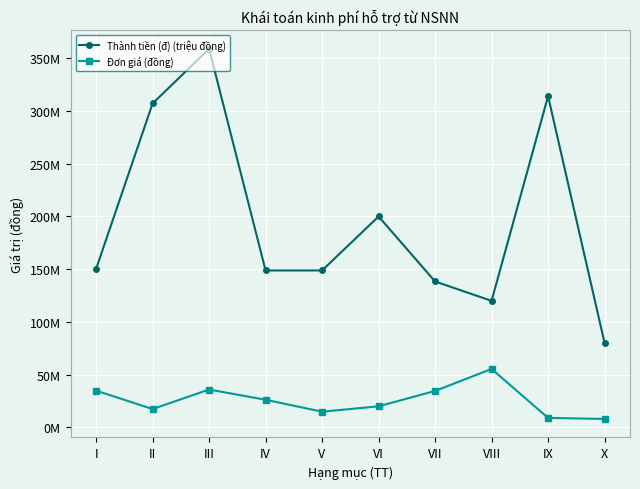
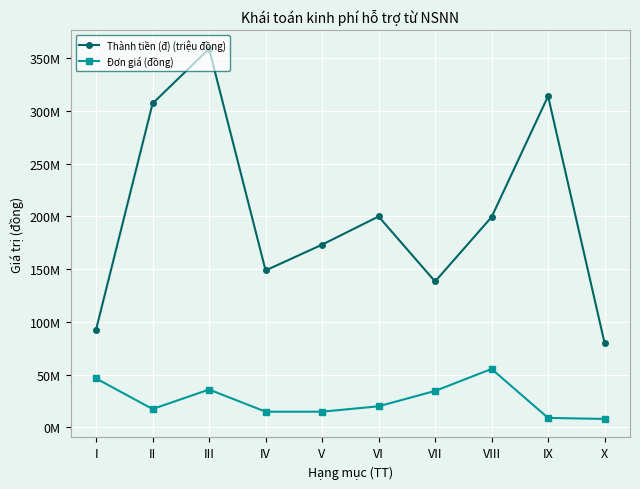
  {
    "Thành tiền (đ) (triệu đồng)": {
-     "I": 150000000,
+     "I": 93000000,
      "II": 307000000,
      "IV": 149000000,
-     "V": 149000000,
+     "V": 173000000,
      "VI": 200000000,
      "VII": 138000000,
-     "VIII": 120000000,
+     "VIII": 199000000,
      "IX": 314000000,
      "X": 80000000
    },
    "Đơn giá (đồng)": {
-     "I": 35000000,
+     "I": 46000000,
      "II": 17000000,
      "III": 36000000,
-     "IV": 26000000,
+     "IV": 15000000,
      "V": 15000000,
      "VI": 20000000,
      "VII": 35000000,
      "VIII": 55000000,
      "IX": 9000000,
      "X": 8000000
    }
  }
